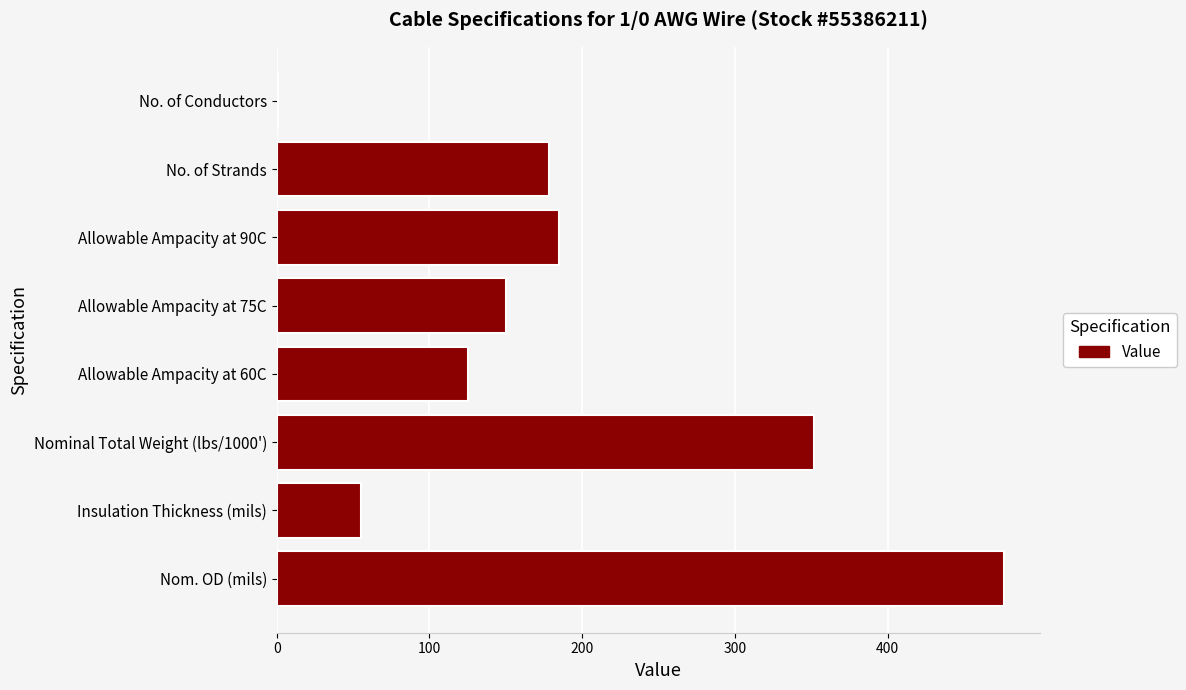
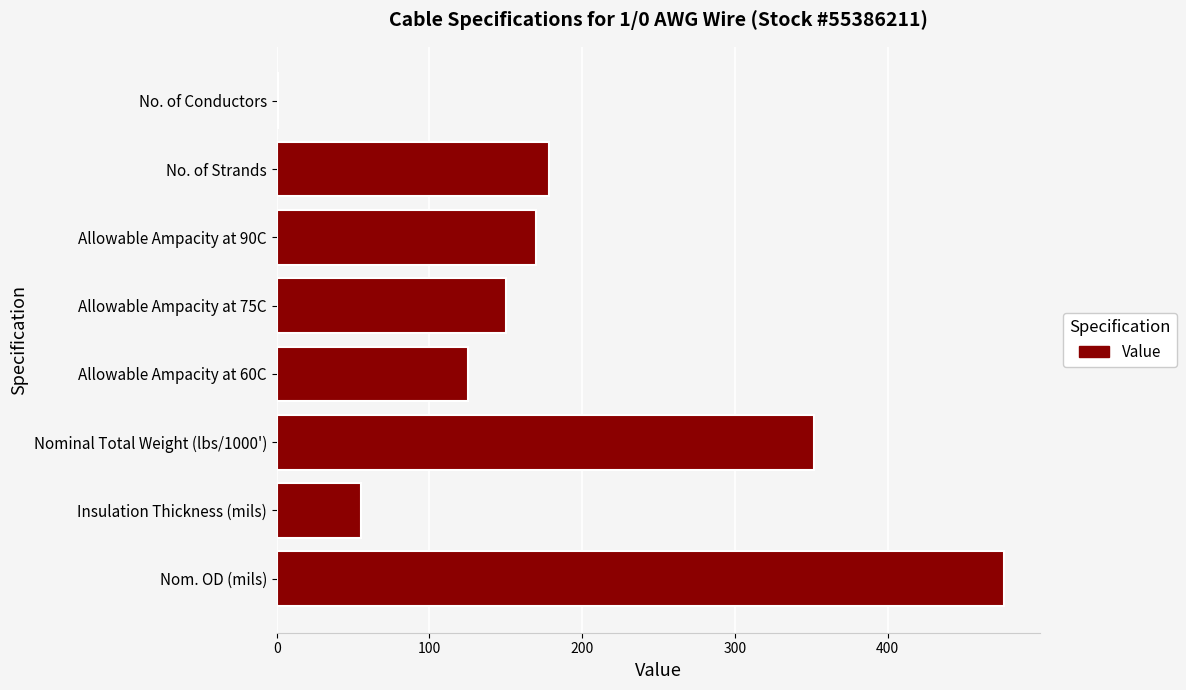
  {
    "No. of Strands": 178,
-   "Allowable Ampacity at 90C": 185,
+   "Allowable Ampacity at 90C": 170,
    "Allowable Ampacity at 75C": 150,
    "Allowable Ampacity at 60C": 125,
    "Nominal Total Weight (lbs/1000')": 352,
    "Insulation Thickness (mils)": 55,
    "Nom. OD (mils)": 476
  }
